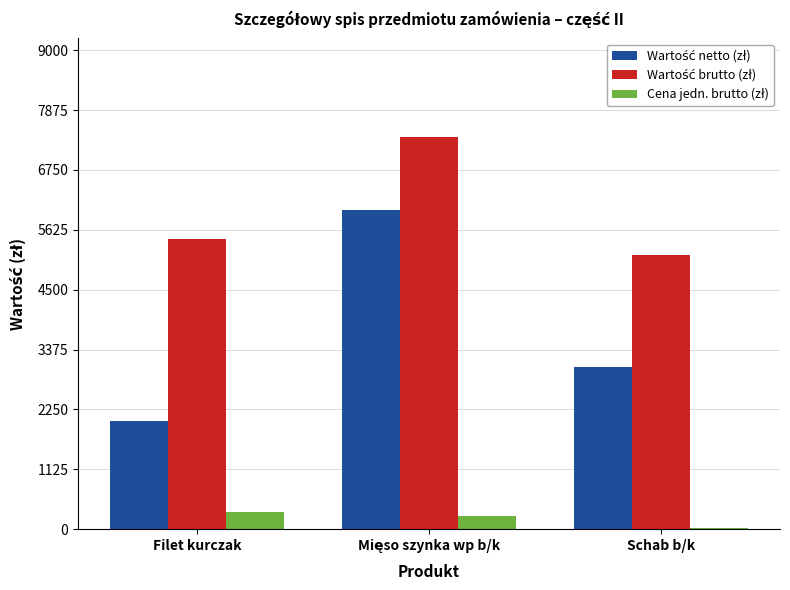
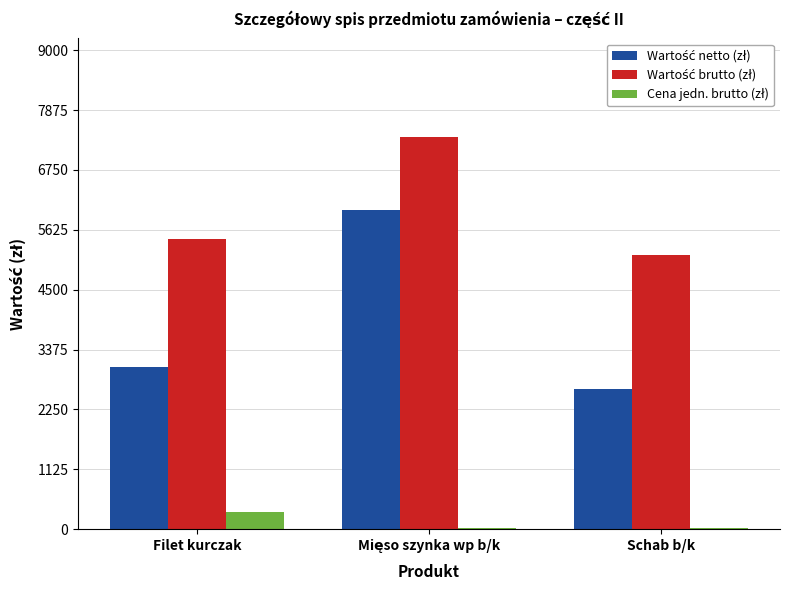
  {
    "Wartość netto (zł)": {
-     "Filet kurczak": 2000,
+     "Filet kurczak": 3000,
      "Mięso szynka wp b/k": 6000,
-     "Schab b/k": 3000
+     "Schab b/k": 2600
    },
    "Wartość brutto (zł)": {
      "Filet kurczak": 5400,
      "Mięso szynka wp b/k": 7400,
      "Schab b/k": 5200
    },
    "Cena jedn. brutto (zł)": {
      "Filet kurczak": 300,
-     "Mięso szynka wp b/k": 200
+     "Mięso szynka wp b/k": 0
    }
  }
